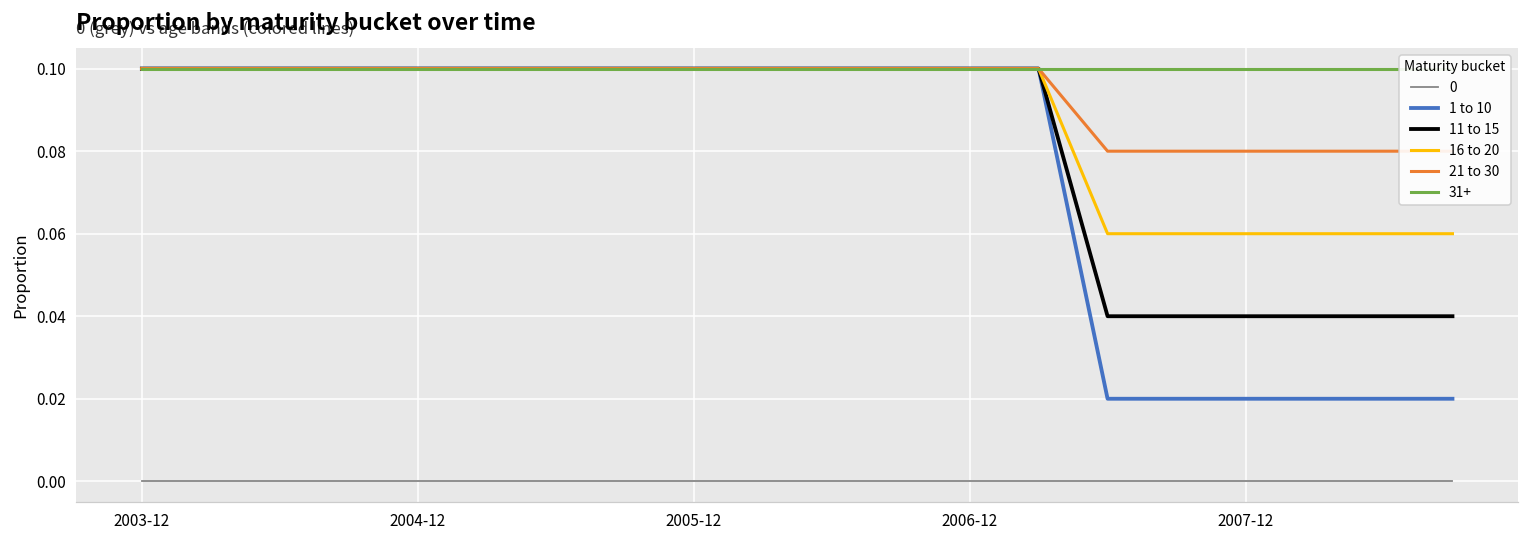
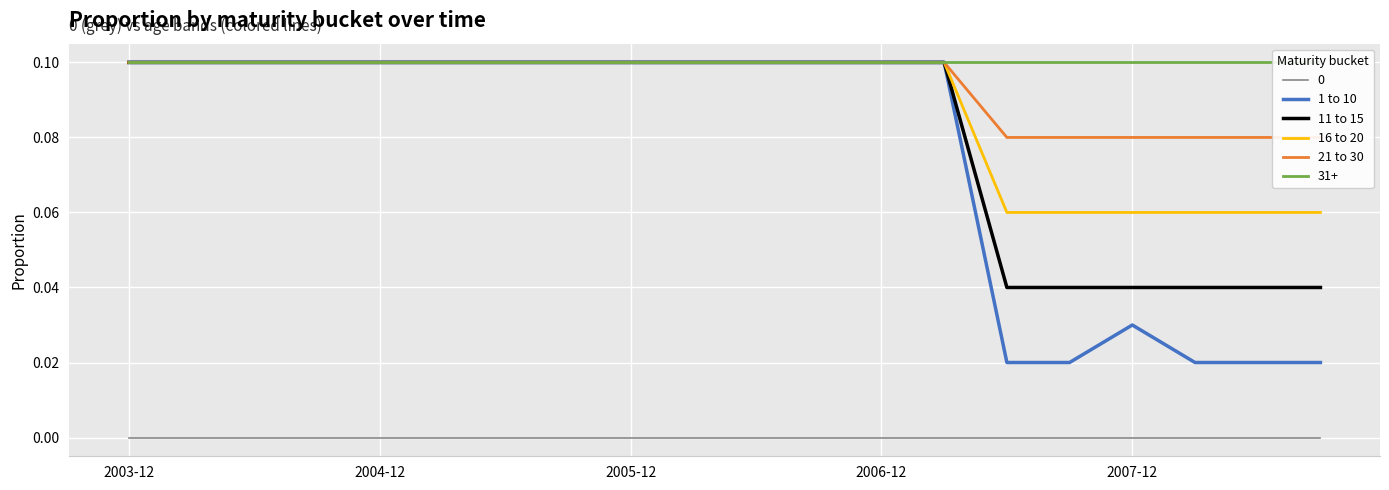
  {
    "0": {
      "2003-12": 0.00,
      "2004-12": 0.00,
      "2005-12": 0.00,
      "2006-12": 0.00,
      "2007-12": 0.00
    },
    "1 to 10": {
-     "2007-12": 0.02
+     "2007-12": 0.03
    },
    "11 to 15": {
      "2007-12": 0.04
    },
    "16 to 20": {
      "2007-12": 0.06
    },
    "21 to 30": {
      "2007-12": 0.08
    },
    "31+": {
      "2007-12": 0.10
    }
  }
